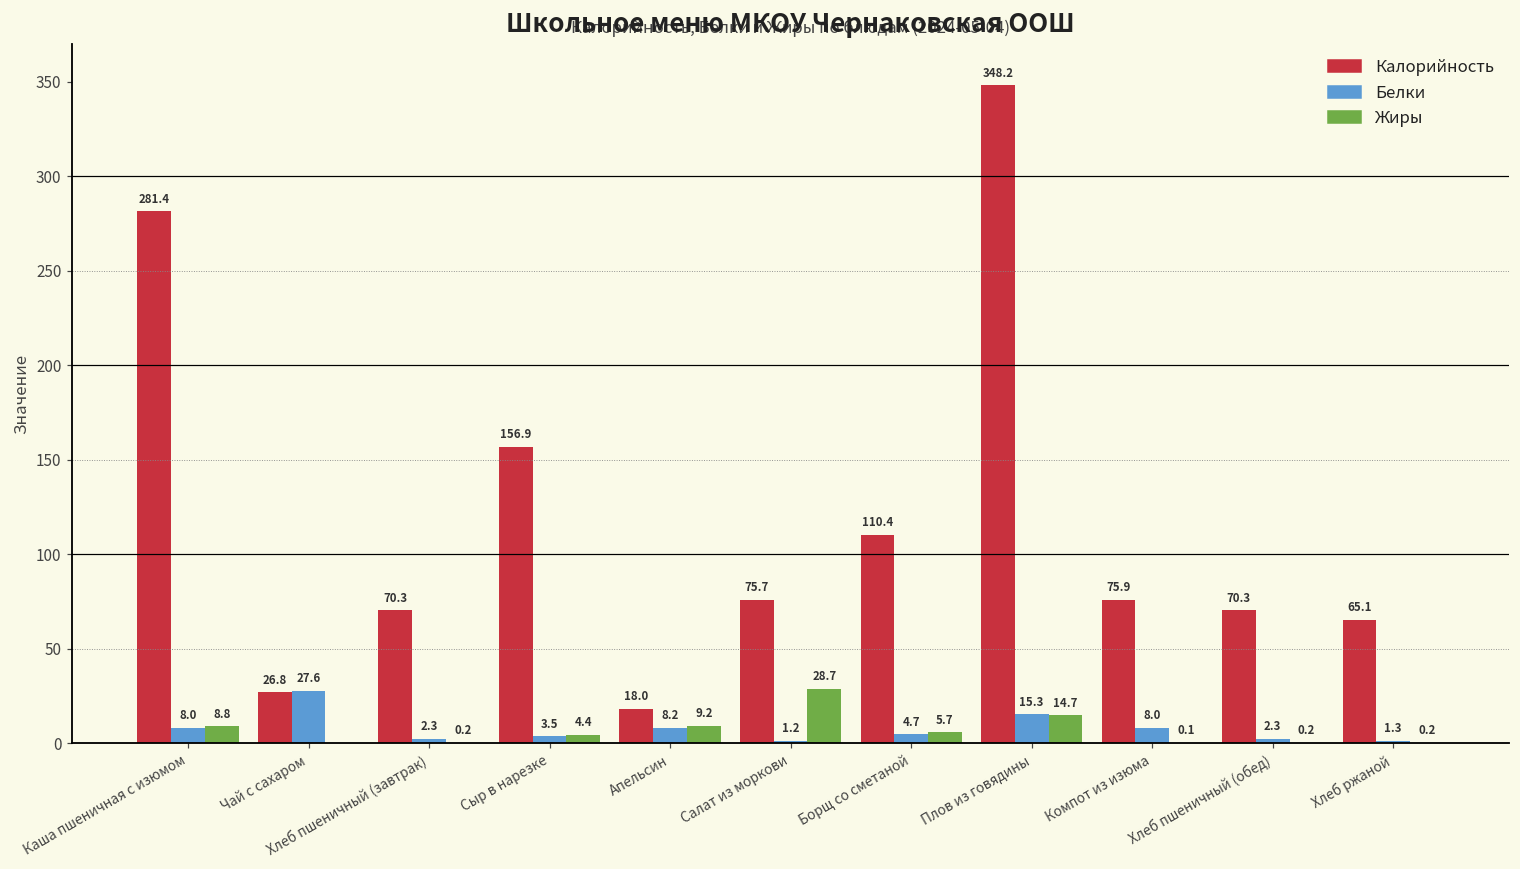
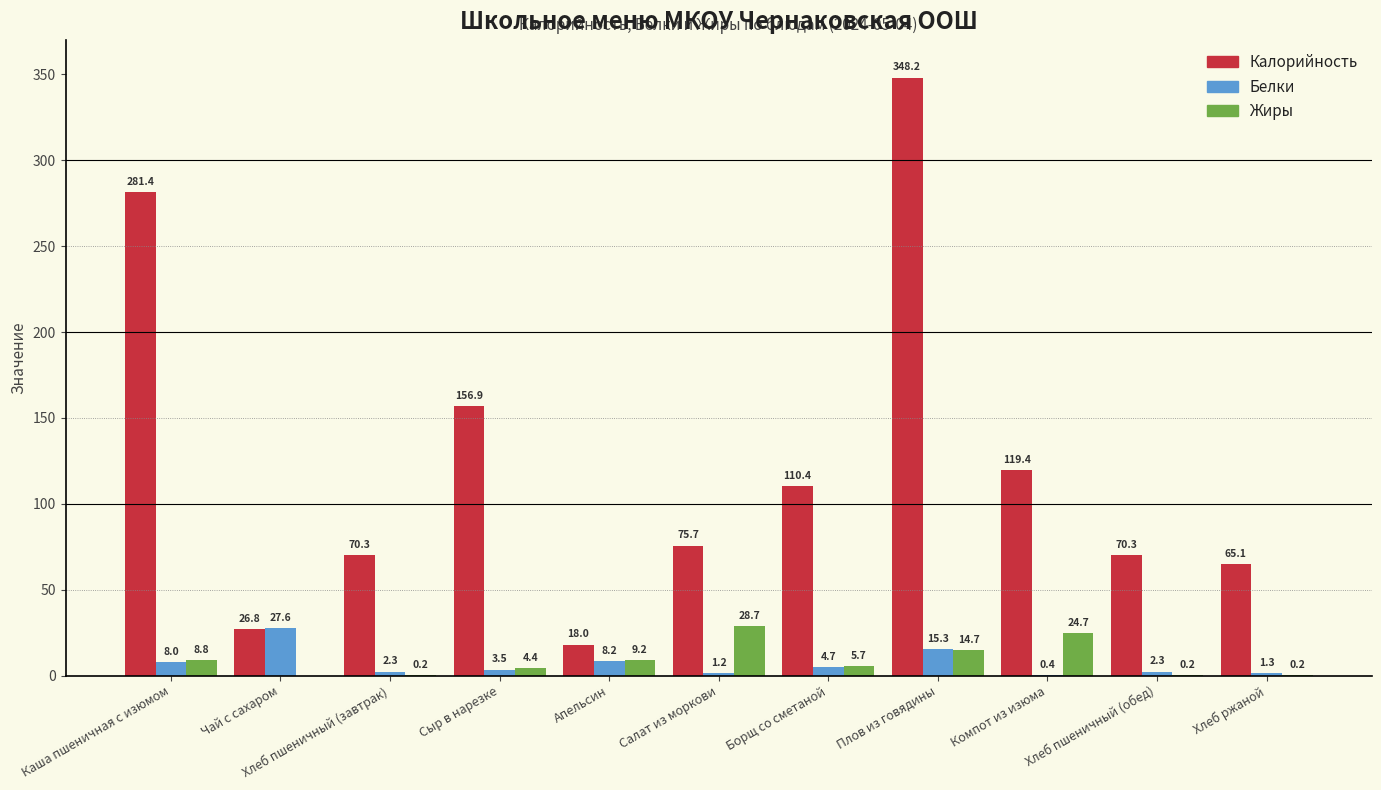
  {
    "Калорийность": {
      "Каша пшеничная с изюмом": 281.4,
      "Чай с сахаром": 26.8,
      "Хлеб пшеничный (завтрак)": 70.3,
      "Сыр в нарезке": 156.9,
      "Апельсин": 18.0,
      "Салат из моркови": 75.7,
      "Борщ со сметаной": 110.4,
      "Плов из говядины": 348.2,
-     "Компот из изюма": 75.9,
+     "Компот из изюма": 119.4,
      "Хлеб пшеничный (обед)": 70.3,
      "Хлеб ржаной": 65.1
    },
    "Белки": {
      "Каша пшеничная с изюмом": 8.0,
      "Чай с сахаром": 27.6,
      "Хлеб пшеничный (завтрак)": 2.3,
      "Сыр в нарезке": 3.5,
      "Апельсин": 8.2,
      "Салат из моркови": 1.2,
      "Борщ со сметаной": 4.7,
      "Плов из говядины": 15.3,
-     "Компот из изюма": 8.0,
+     "Компот из изюма": 0.4,
      "Хлеб пшеничный (обед)": 2.3,
      "Хлеб ржаной": 1.3
    },
    "Жиры": {
      "Каша пшеничная с изюмом": 8.8,
      "Хлеб пшеничный (завтрак)": 0.2,
      "Сыр в нарезке": 4.4,
      "Апельсин": 9.2,
      "Салат из моркови": 28.7,
      "Борщ со сметаной": 5.7,
      "Плов из говядины": 14.7,
-     "Компот из изюма": 0.1,
+     "Компот из изюма": 24.7,
      "Хлеб пшеничный (обед)": 0.2,
      "Хлеб ржаной": 0.2
    }
  }
